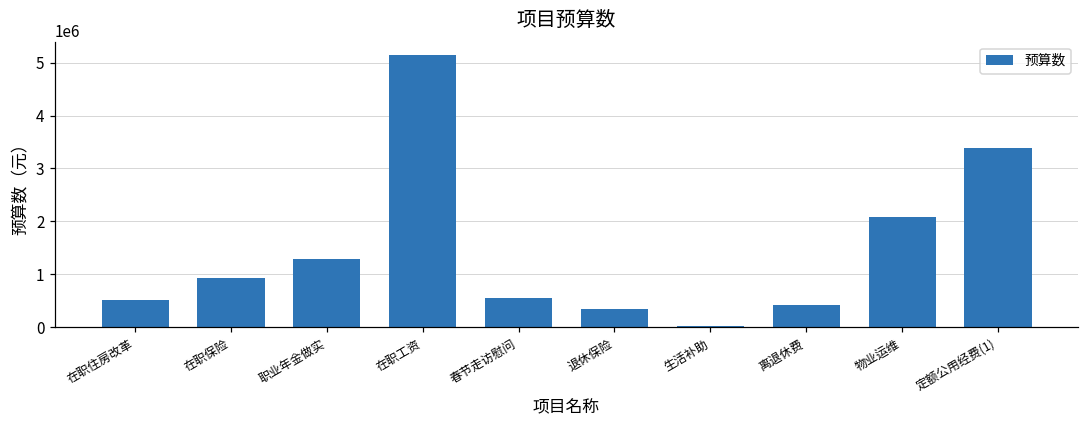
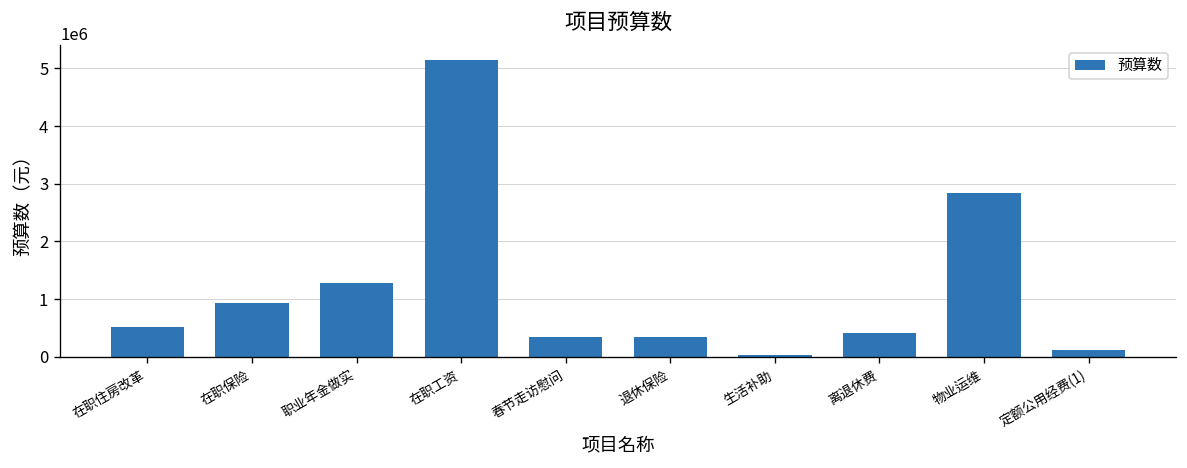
  {
    "在职住房改革": 500000,
    "在职保险": 900000,
    "职业年金做实": 1300000,
    "在职工资": 5100000,
-   "春节走访慰问": 600000,
+   "春节走访慰问": 300000,
    "退休保险": 300000,
    "离退休费": 400000,
-   "物业运维": 2100000,
-   "定额公用经费(1)": 3400000
+   "物业运维": 2800000,
+   "定额公用经费(1)": 100000
  }
